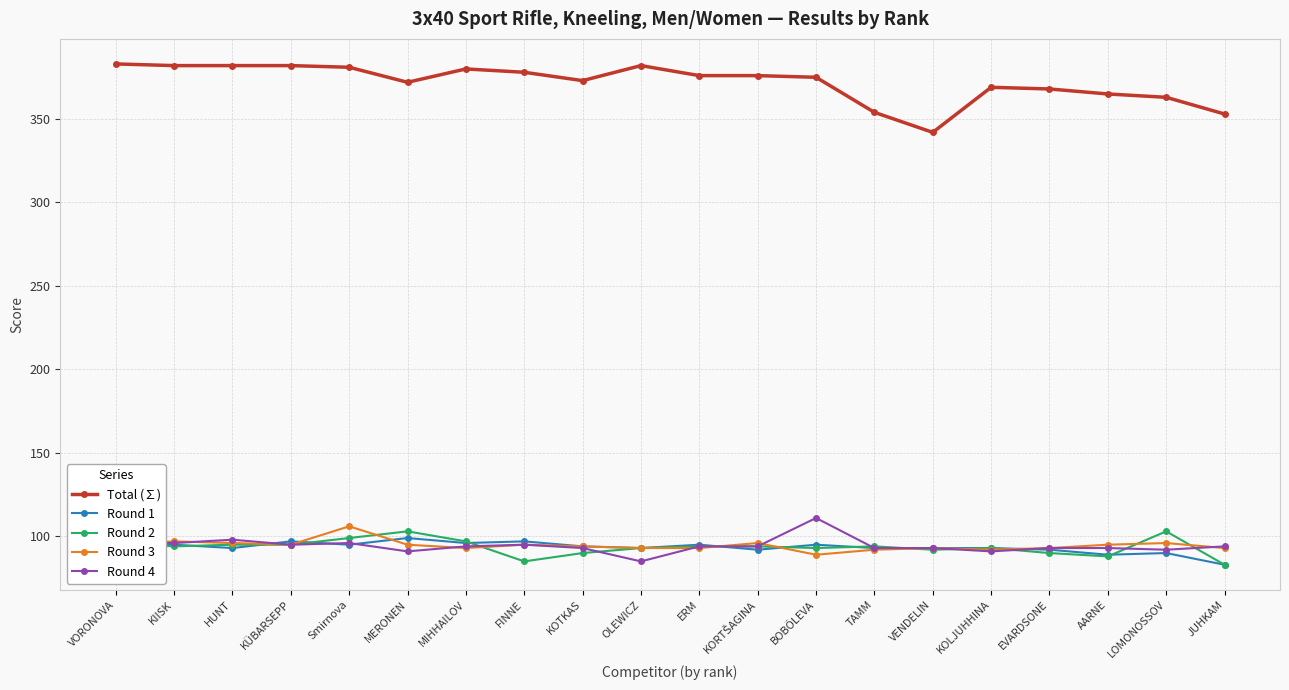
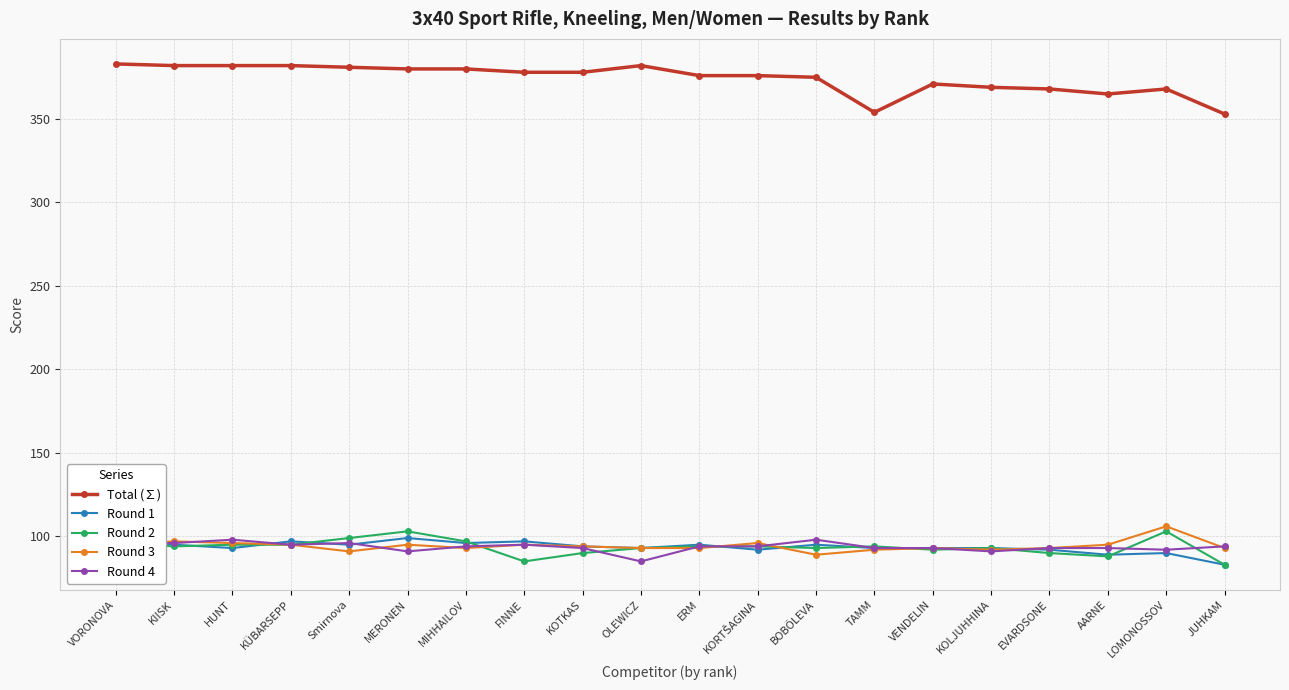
  {
    "Total (∑)": {
      "VORONOVA": 383,
      "KIISK": 382,
      "HUNT": 382,
      "KÜBARSEPP": 382,
      "Smirnova": 381,
-     "MERONEN": 372,
+     "MERONEN": 380,
      "MIHHAILOV": 380,
      "FINNE": 378,
-     "KOTKAS": 373,
+     "KOTKAS": 378,
      "OLEWICZ": 382,
      "ERM": 376,
      "KORTŠAGINA": 376,
      "BOBÕLEVA": 375,
      "TAMM": 354,
-     "VENDELIN": 342,
+     "VENDELIN": 371,
      "KOLJUHHINA": 369,
      "EVARDSONE": 368,
      "AARNE": 365,
-     "LOMONOSSOV": 363,
+     "LOMONOSSOV": 368,
      "JUHKAM": 353
    },
    "Round 1": {
      "HUNT": 93,
      "KÜBARSEPP": 97,
      "MERONEN": 99,
      "FINNE": 97,
      "KORTŠAGINA": 92,
      "BOBÕLEVA": 95,
      "LOMONOSSOV": 90
    },
    "Round 2": {
      "Smirnova": 99,
      "MERONEN": 103,
      "FINNE": 85,
      "KOTKAS": 90,
      "BOBÕLEVA": 93,
      "EVARDSONE": 90,
      "LOMONOSSOV": 103
    },
    "Round 3": {
-     "Smirnova": 106,
+     "Smirnova": 91,
      "MERONEN": 95,
      "KORTŠAGINA": 96,
      "BOBÕLEVA": 89,
      "AARNE": 95,
-     "LOMONOSSOV": 96
+     "LOMONOSSOV": 106
    },
    "Round 4": {
      "HUNT": 98,
      "MERONEN": 91,
      "OLEWICZ": 85,
-     "BOBÕLEVA": 111,
+     "BOBÕLEVA": 98,
      "AARNE": 93,
      "LOMONOSSOV": 92
    }
  }
